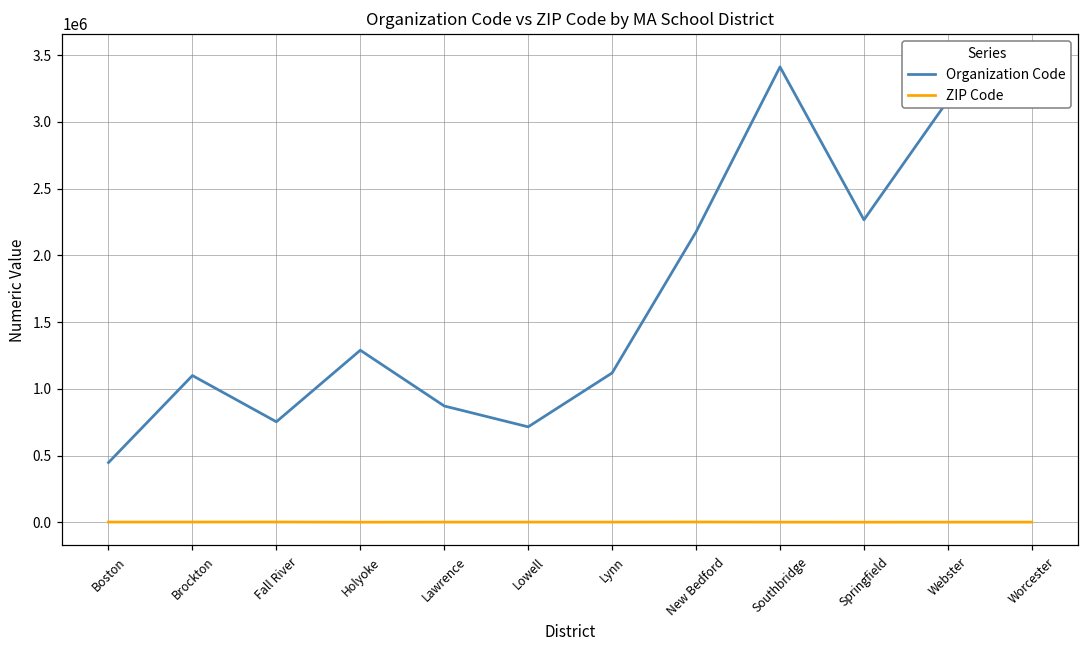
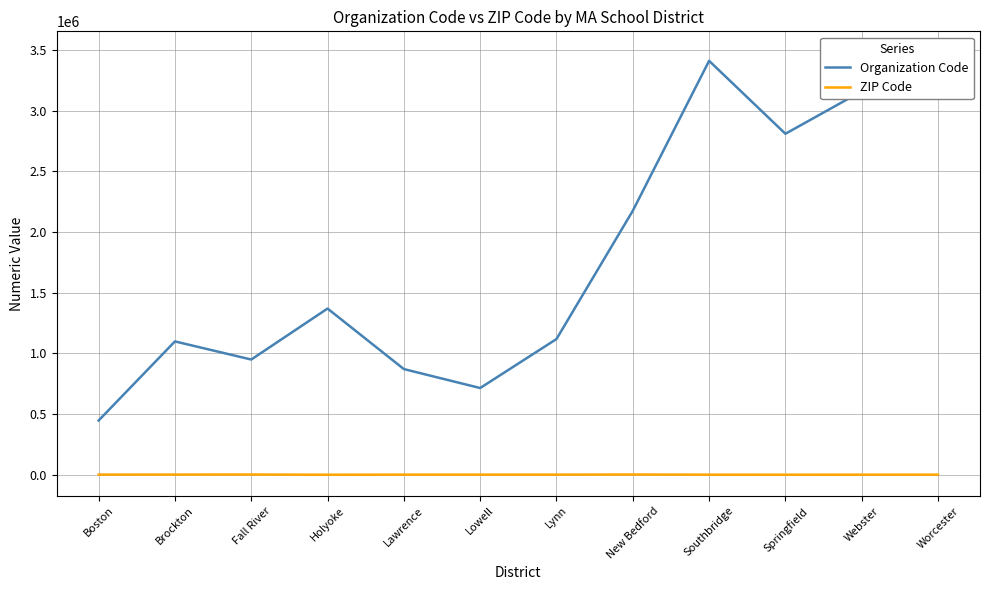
  {
    "Organization Code": {
      "Boston": 450000,
      "Brockton": 1100000,
-     "Fall River": 750000,
-     "Holyoke": 1290000,
+     "Fall River": 950000,
+     "Holyoke": 1370000,
      "Lawrence": 870000,
      "Lowell": 720000,
      "Lynn": 1120000,
      "New Bedford": 2180000,
      "Southbridge": 3410000,
-     "Springfield": 2270000
+     "Springfield": 2810000
    },
    "ZIP Code": {
      "Boston": 0,
      "Brockton": 0,
      "Fall River": 0,
      "Holyoke": 0,
      "Lawrence": 0,
      "Lowell": 0,
      "Lynn": 0,
      "New Bedford": 0,
      "Southbridge": 0,
      "Springfield": 0,
      "Webster": 0,
      "Worcester": 0
    }
  }
